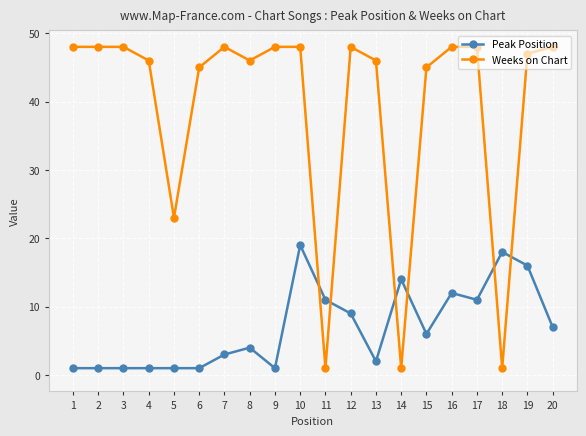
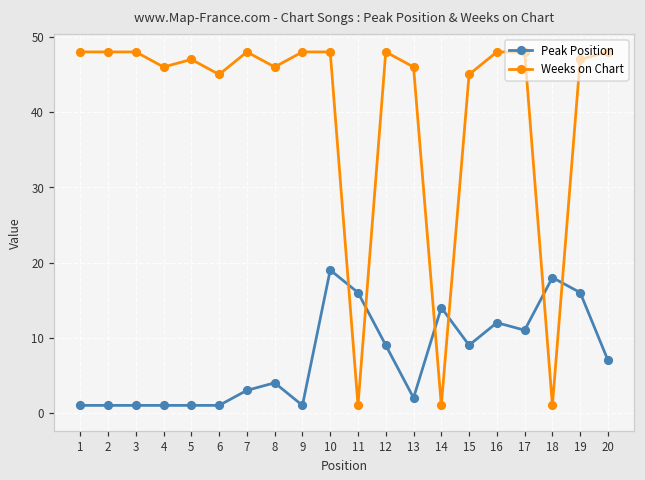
  {
    "Peak Position": {
      "1": 1,
      "2": 1,
      "3": 1,
      "4": 1,
      "5": 1,
      "6": 1,
      "7": 3,
      "8": 4,
      "9": 1,
      "10": 19,
-     "11": 11,
+     "11": 16,
      "12": 9,
      "13": 2,
      "14": 14,
-     "15": 6,
+     "15": 9,
      "16": 12,
      "17": 11,
      "18": 18,
      "19": 16,
      "20": 7
    },
    "Weeks on Chart": {
      "1": 48,
      "2": 48,
      "3": 48,
      "4": 46,
-     "5": 23,
+     "5": 47,
      "6": 45,
      "7": 48,
      "8": 46,
      "9": 48,
      "10": 48,
      "11": 1,
      "12": 48,
      "13": 46,
      "14": 1,
      "15": 45,
      "16": 48,
      "18": 1
    }
  }
